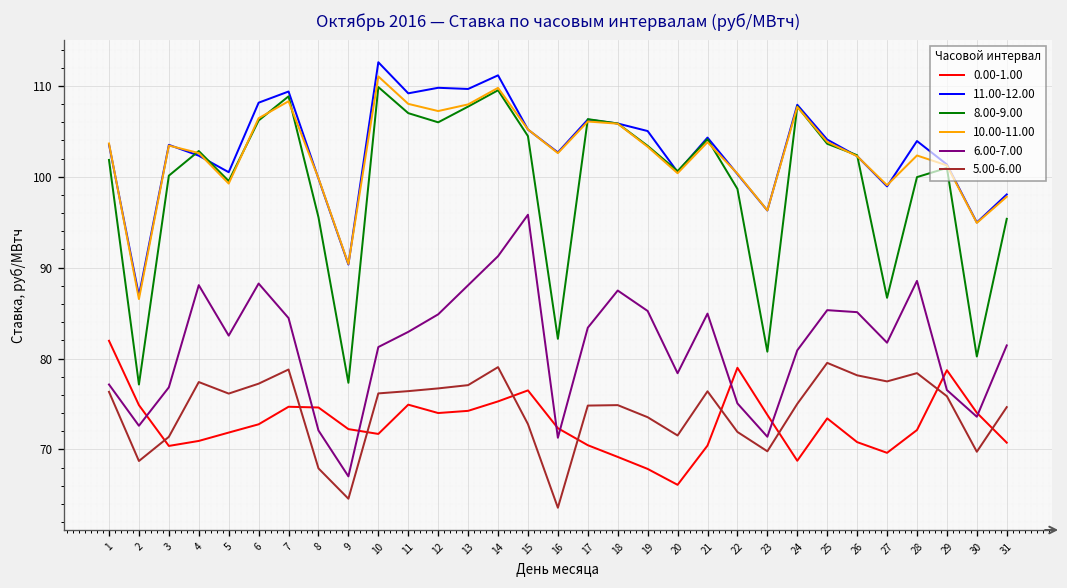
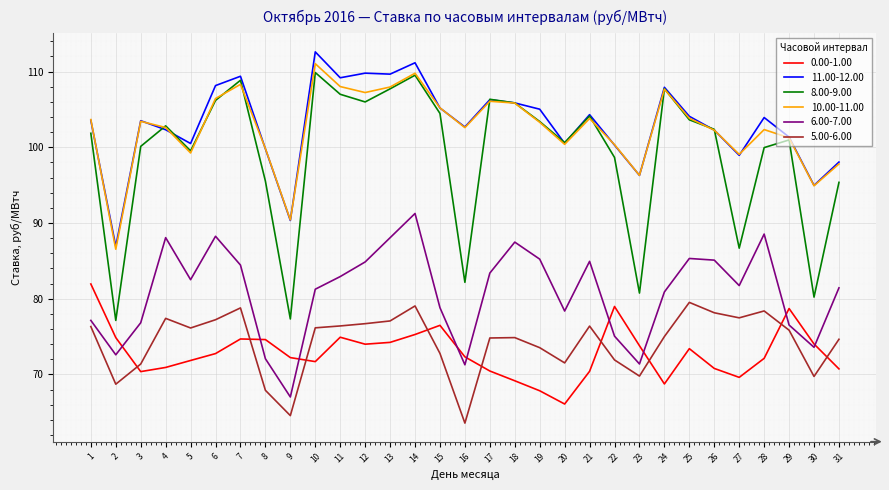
  {
    "0.00-1.00": {
      "1": 82,
      "2": 75,
      "3": 70,
      "4": 71,
      "5": 72,
      "6": 73,
      "7": 75,
      "8": 75,
      "9": 72,
      "10": 72,
      "11": 75,
      "12": 74,
      "13": 74,
      "14": 75,
      "15": 76,
      "16": 72,
      "17": 70,
      "18": 69,
      "19": 68,
      "20": 66,
      "21": 70,
      "22": 79,
      "23": 74,
      "24": 69,
      "25": 73,
      "26": 71,
      "27": 70,
      "28": 72,
      "29": 79,
      "30": 74,
      "31": 71
    },
    "11.00-12.00": {
      "2": 87,
      "5": 101,
      "6": 108,
      "7": 109,
      "10": 113,
      "11": 109,
      "12": 110,
      "13": 110,
      "14": 111,
      "19": 105,
      "28": 104
    },
    "8.00-9.00": {
      "1": 102,
      "2": 77,
      "3": 100,
      "7": 109,
      "8": 96,
      "9": 77,
      "10": 110,
      "11": 107,
      "12": 106,
      "15": 104,
      "16": 82,
      "22": 99,
      "23": 81,
      "27": 87,
      "28": 100,
      "30": 80,
      "31": 95
    },
    "10.00-11.00": {
      "2": 87,
      "7": 108,
      "10": 111,
      "11": 108,
      "12": 107,
      "28": 102
    },
    "6.00-7.00": {
      "1": 77,
      "2": 73,
      "3": 77,
      "4": 88,
      "5": 83,
      "6": 88,
      "7": 84,
      "8": 72,
      "9": 67,
      "10": 81,
      "11": 83,
      "12": 85,
      "13": 88,
      "14": 91,
-     "15": 96,
+     "15": 79,
      "16": 71,
      "17": 83,
      "18": 87,
      "19": 85,
      "20": 78,
      "21": 85,
      "22": 75,
      "23": 71,
      "24": 81,
      "25": 85,
      "26": 85,
      "27": 82,
      "28": 89,
      "29": 77,
      "30": 74,
      "31": 81
    },
    "5.00-6.00": {
      "1": 76,
      "2": 69,
      "3": 71,
      "4": 77,
      "5": 76,
      "6": 77,
      "7": 79,
      "8": 68,
      "9": 65,
      "10": 76,
      "11": 76,
      "12": 77,
      "13": 77,
      "14": 79,
      "15": 73,
      "16": 64,
      "17": 75,
      "18": 75,
      "19": 74,
      "20": 72,
      "21": 76,
      "22": 72,
      "23": 70,
      "24": 75,
      "25": 80,
      "26": 78,
      "27": 77,
      "28": 78,
      "29": 76,
      "30": 70,
      "31": 75
    }
  }
